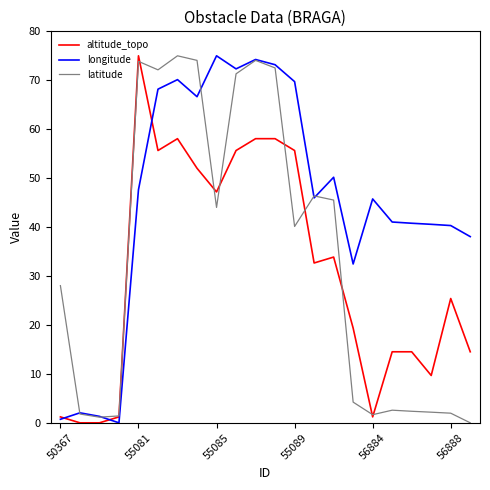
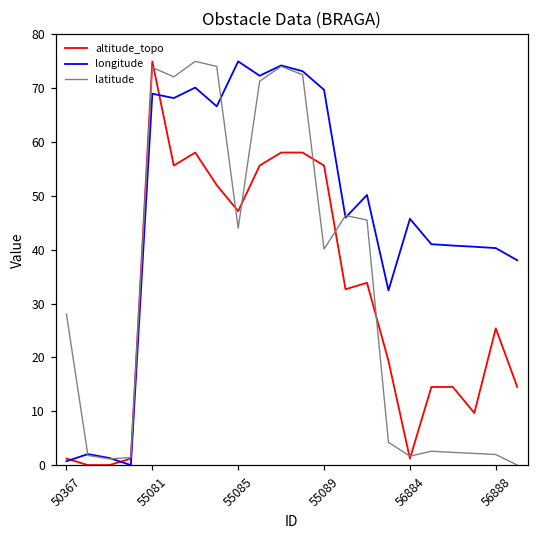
  {
    "altitude_topo": {
      "55081": 75,
      "55085": 47,
      "55089": 56,
      "56888": 25
    },
    "longitude": {
-     "55081": 48,
+     "55081": 69,
      "55085": 75,
      "55089": 70,
      "56884": 46,
      "56888": 40
    },
    "latitude": {
      "50367": 28,
      "55081": 74,
      "55085": 44,
      "55089": 40,
      "56888": 2
    }
  }
